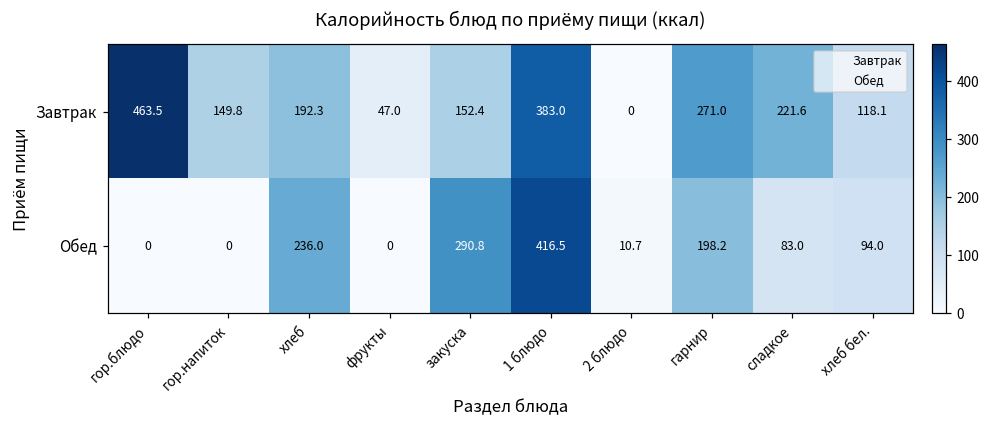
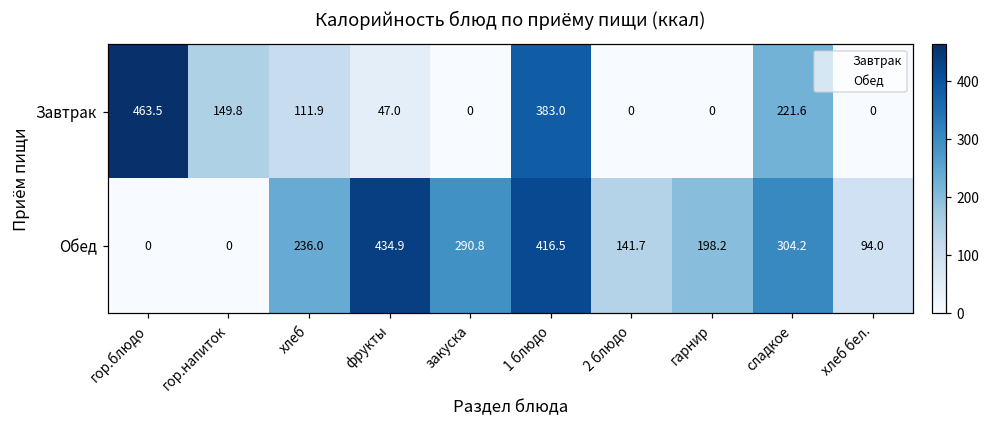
  {
    "Завтрак": {
-     "хлеб": 192.3,
-     "закуска": 152.4,
-     "гарнир": 271.0,
-     "хлеб бел.": 118.1
+     "хлеб": 111.9,
+     "закуска": 0,
+     "гарнир": 0,
+     "хлеб бел.": 0
    },
    "Обед": {
-     "фрукты": 0,
-     "2 блюдо": 10.7,
-     "сладкое": 83.0
+     "фрукты": 434.9,
+     "2 блюдо": 141.7,
+     "сладкое": 304.2
    }
  }
